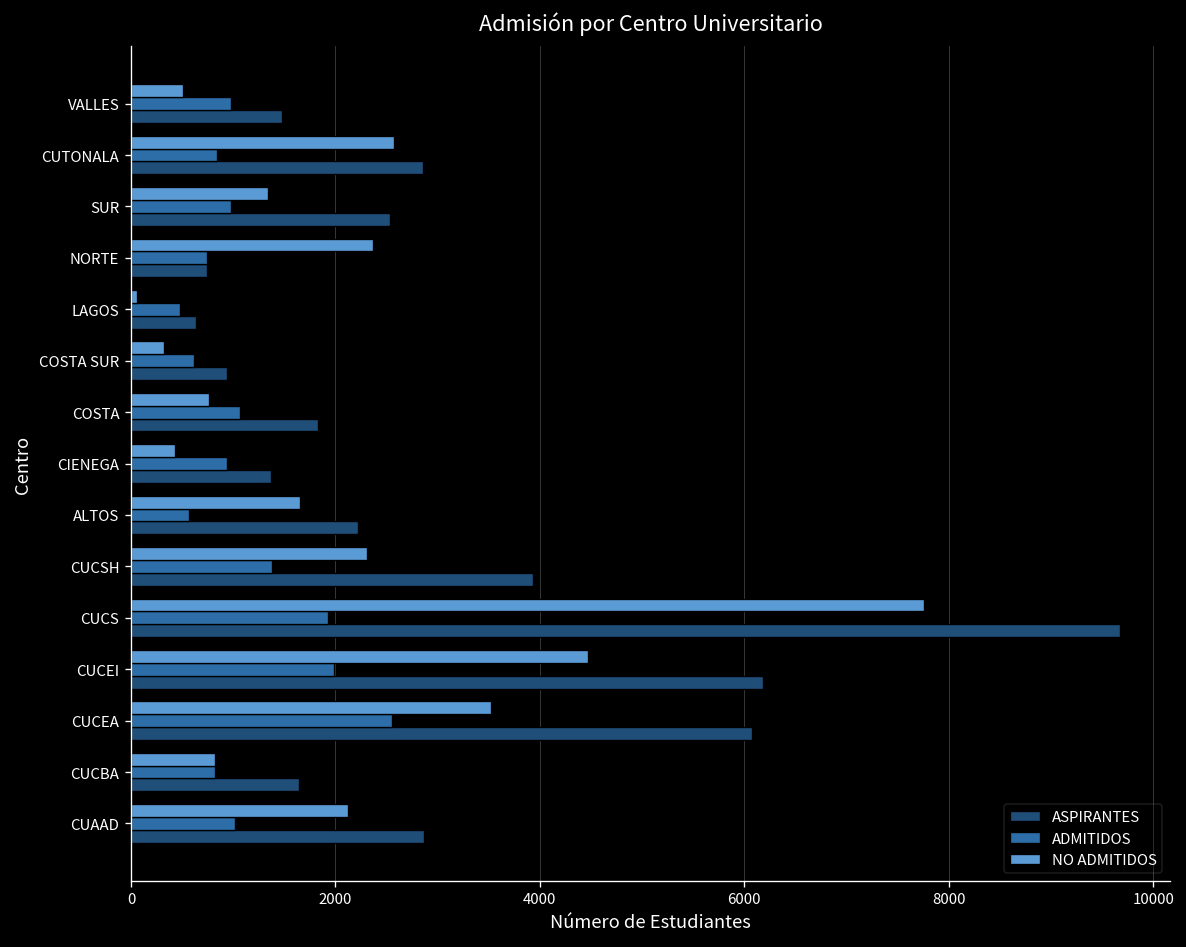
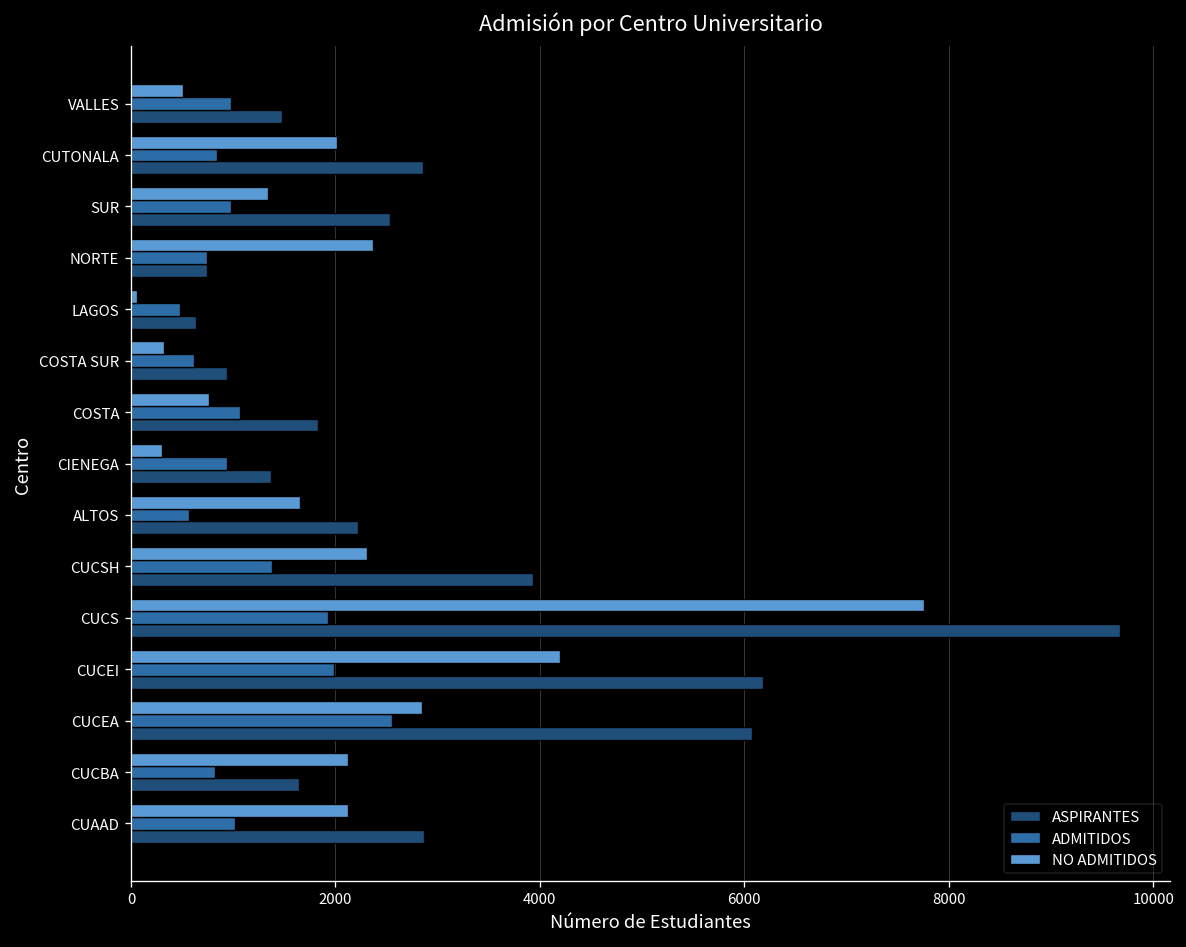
  {
    "NO ADMITIDOS": {
      "VALLES": 500,
-     "CUTONALA": 2600,
+     "CUTONALA": 2000,
      "SUR": 1300,
      "NORTE": 2400,
      "LAGOS": 100,
      "COSTA SUR": 300,
      "COSTA": 800,
-     "CIENEGA": 400,
+     "CIENEGA": 300,
      "ALTOS": 1600,
      "CUCSH": 2300,
      "CUCS": 7800,
-     "CUCEI": 4500,
-     "CUCEA": 3500,
-     "CUCBA": 800,
+     "CUCEI": 4200,
+     "CUCEA": 2900,
+     "CUCBA": 2100,
      "CUAAD": 2100
    }
  }
